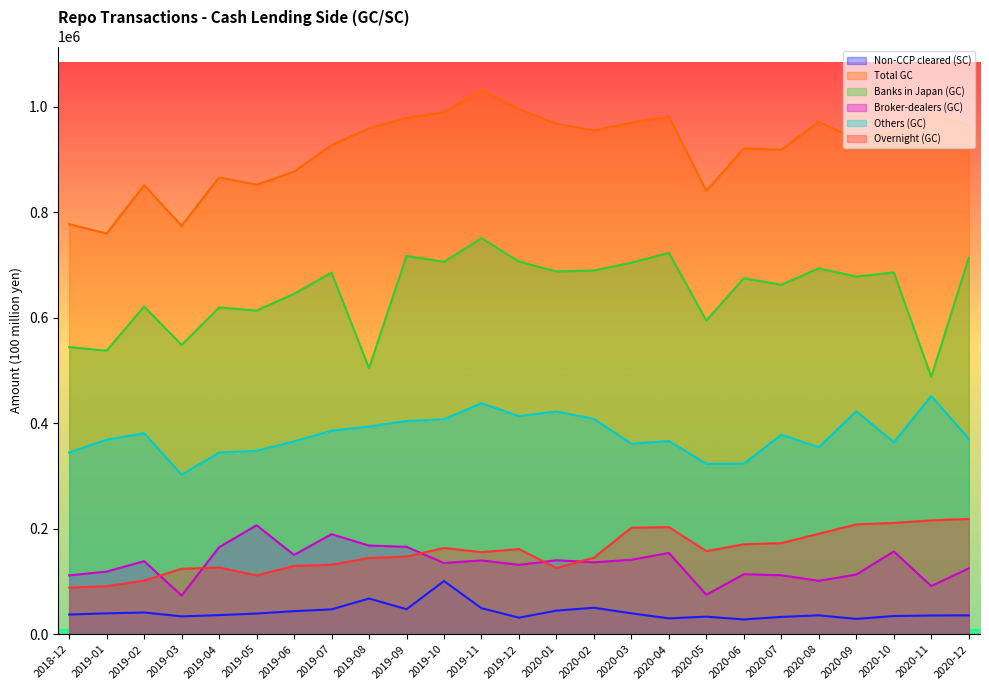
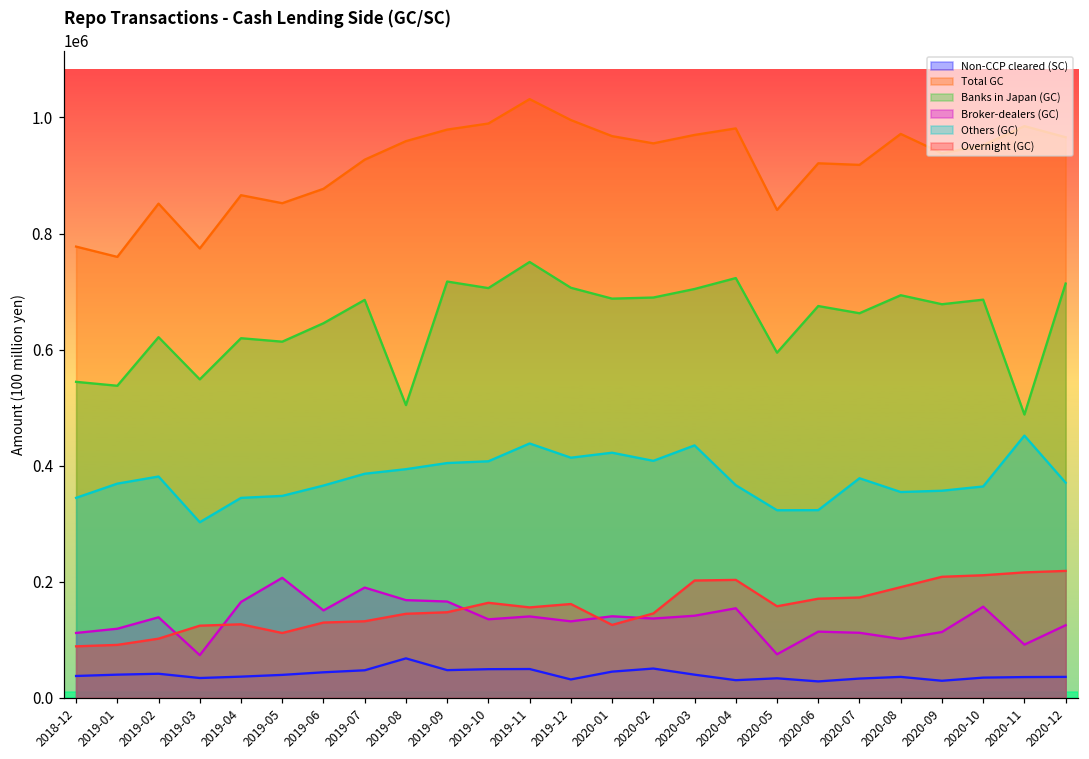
  {
    "Non-CCP cleared (SC)": {
      "2018-12": 40000,
      "2019-01": 40000,
      "2019-02": 40000,
      "2019-03": 30000,
      "2019-04": 40000,
      "2019-05": 40000,
      "2019-06": 40000,
      "2019-07": 50000,
      "2019-08": 70000,
      "2019-09": 50000,
-     "2019-10": 100000,
+     "2019-10": 50000,
      "2019-11": 50000,
      "2019-12": 30000,
      "2020-01": 40000,
      "2020-02": 50000,
      "2020-03": 40000,
      "2020-04": 30000,
      "2020-05": 30000,
      "2020-06": 30000,
      "2020-07": 30000,
      "2020-08": 40000,
      "2020-09": 30000,
      "2020-10": 30000,
      "2020-11": 40000,
      "2020-12": 40000
    },
    "Banks in Japan (GC)": {
      "2018-12": 540000,
      "2019-01": 540000,
      "2019-02": 620000,
      "2019-03": 550000,
      "2019-04": 620000,
      "2019-05": 610000,
      "2019-06": 650000,
      "2019-07": 690000,
      "2019-08": 500000,
      "2019-09": 720000,
      "2019-10": 710000,
      "2019-11": 750000,
      "2019-12": 710000,
      "2020-01": 690000,
      "2020-02": 690000,
      "2020-03": 700000,
      "2020-04": 720000,
      "2020-05": 590000,
      "2020-06": 680000,
      "2020-07": 660000,
      "2020-08": 690000,
      "2020-09": 680000,
      "2020-10": 690000,
      "2020-11": 490000,
      "2020-12": 710000
    },
    "Broker-dealers (GC)": {
      "2018-12": 110000,
      "2019-01": 120000,
      "2019-02": 140000,
      "2019-03": 70000,
      "2019-04": 160000,
      "2019-05": 210000,
      "2019-06": 150000,
      "2019-07": 190000,
      "2019-08": 170000,
      "2019-09": 170000,
      "2019-10": 140000,
      "2019-11": 140000,
      "2019-12": 130000,
      "2020-01": 140000,
      "2020-02": 140000,
      "2020-03": 140000,
      "2020-04": 150000,
      "2020-05": 70000,
      "2020-06": 110000,
      "2020-07": 110000,
      "2020-08": 100000,
      "2020-09": 110000,
      "2020-10": 160000,
      "2020-11": 90000,
      "2020-12": 120000
    },
    "Others (GC)": {
      "2018-12": 340000,
      "2019-01": 370000,
      "2019-02": 380000,
      "2019-03": 300000,
      "2019-04": 340000,
      "2019-05": 350000,
      "2019-06": 370000,
      "2019-07": 390000,
      "2019-08": 390000,
      "2019-09": 400000,
      "2019-10": 410000,
      "2019-11": 440000,
      "2019-12": 410000,
      "2020-01": 420000,
      "2020-02": 410000,
-     "2020-03": 360000,
+     "2020-03": 430000,
      "2020-04": 370000,
      "2020-05": 320000,
      "2020-06": 320000,
      "2020-07": 380000,
      "2020-08": 350000,
-     "2020-09": 420000,
+     "2020-09": 360000,
      "2020-10": 360000,
      "2020-11": 450000,
      "2020-12": 370000
    }
  }
